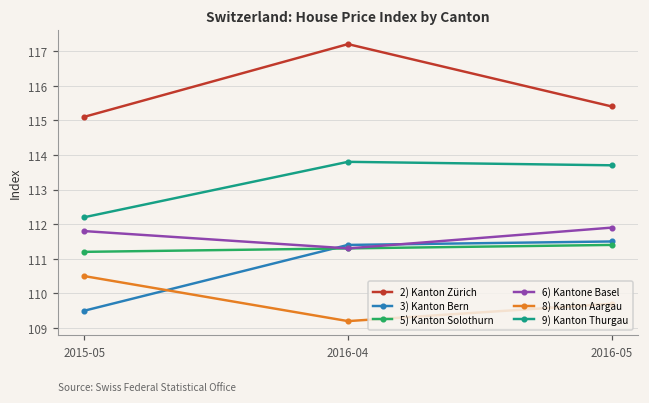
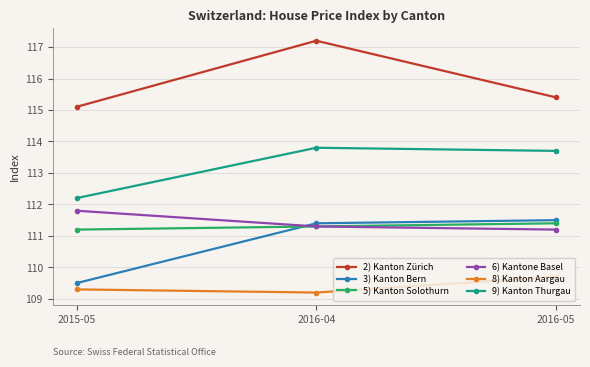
  {
    "2) Kanton Zürich": {
      "2015-05": 115.1,
      "2016-04": 117.2,
      "2016-05": 115.4
    },
    "3) Kanton Bern": {
      "2015-05": 109.5,
      "2016-04": 111.4,
      "2016-05": 111.5
    },
    "6) Kantone Basel": {
      "2015-05": 111.8,
-     "2016-05": 111.9
+     "2016-05": 111.2
    },
    "8) Kanton Aargau": {
-     "2015-05": 110.5,
+     "2015-05": 109.3,
      "2016-04": 109.2
    }
  }
